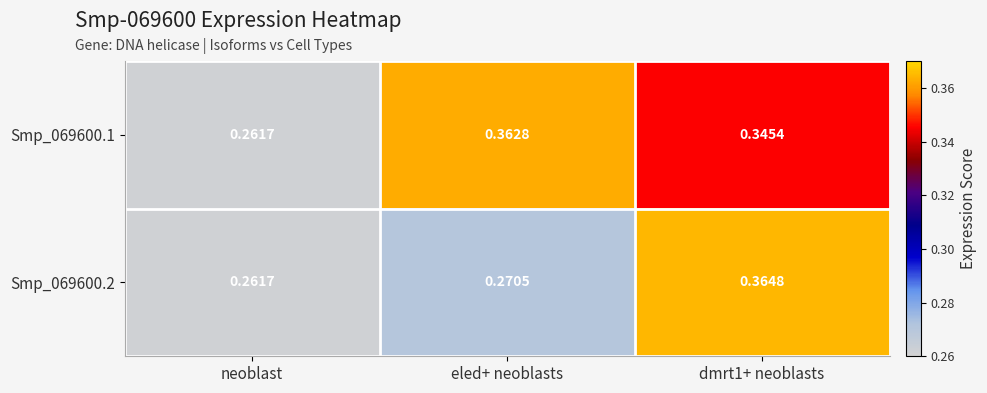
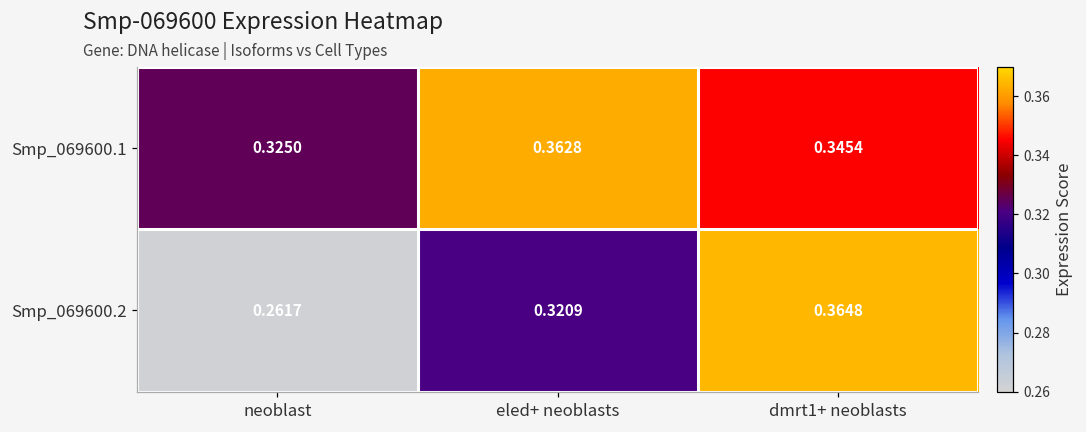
  {
    "Smp_069600.1": {
-     "neoblast": 0.2617,
+     "neoblast": 0.3250,
      "eled+ neoblasts": 0.3628,
      "dmrt1+ neoblasts": 0.3454
    },
    "Smp_069600.2": {
      "neoblast": 0.2617,
-     "eled+ neoblasts": 0.2705,
+     "eled+ neoblasts": 0.3209,
      "dmrt1+ neoblasts": 0.3648
    }
  }
